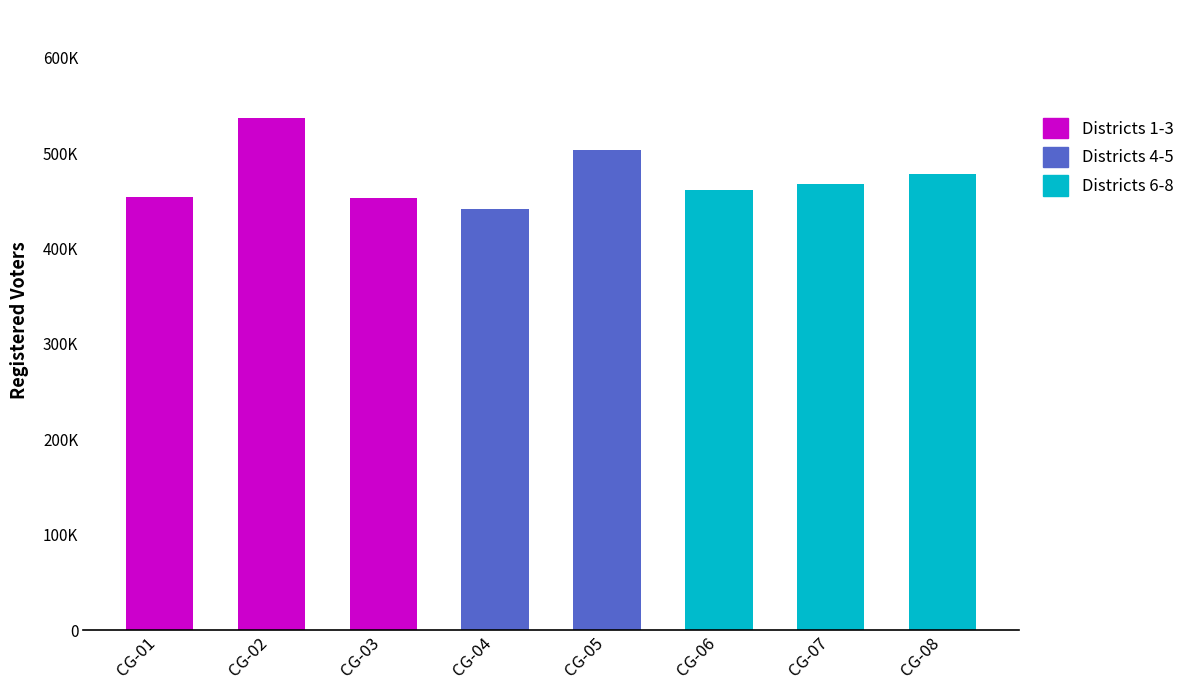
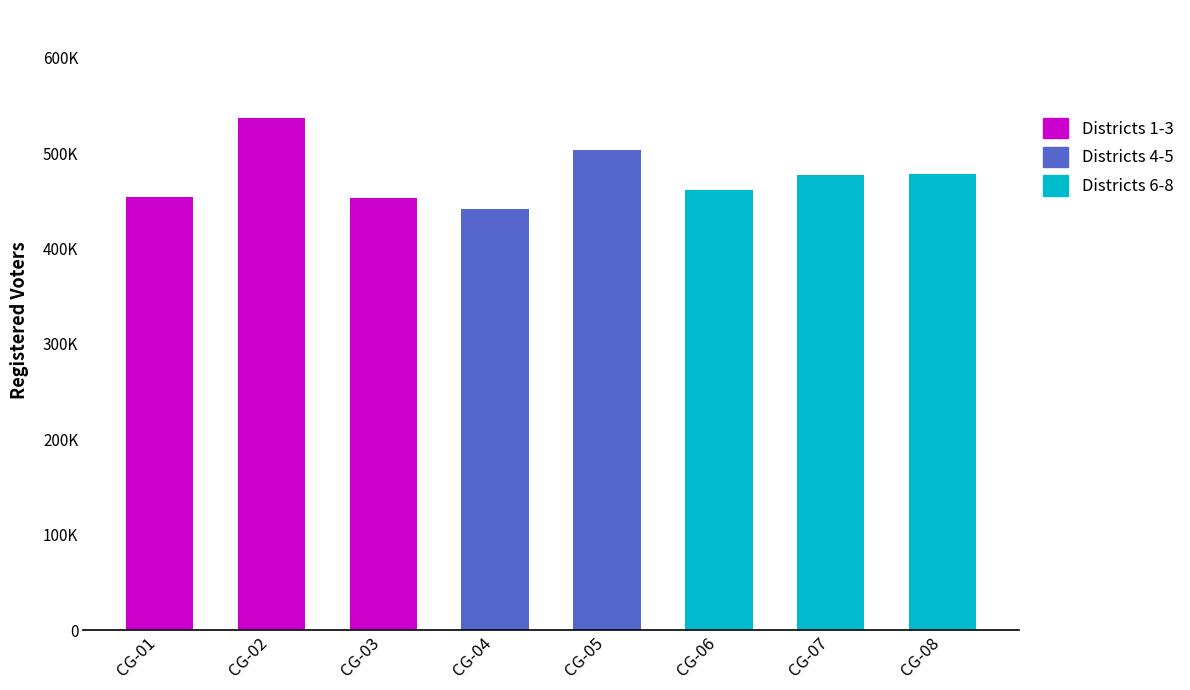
  {
    "CG-01": 450000,
    "CG-02": 540000,
    "CG-03": 450000,
    "CG-04": 440000,
    "CG-05": 500000,
    "CG-06": 460000,
-   "CG-07": 470000,
+   "CG-07": 480000,
    "CG-08": 480000
  }
